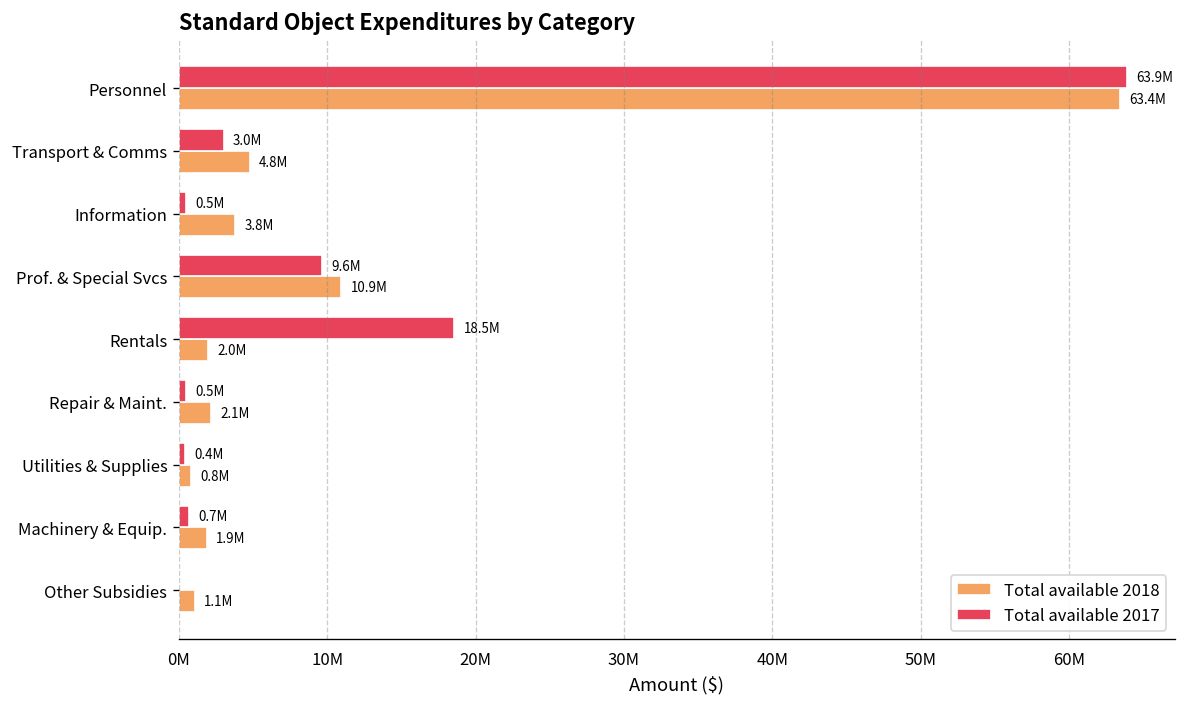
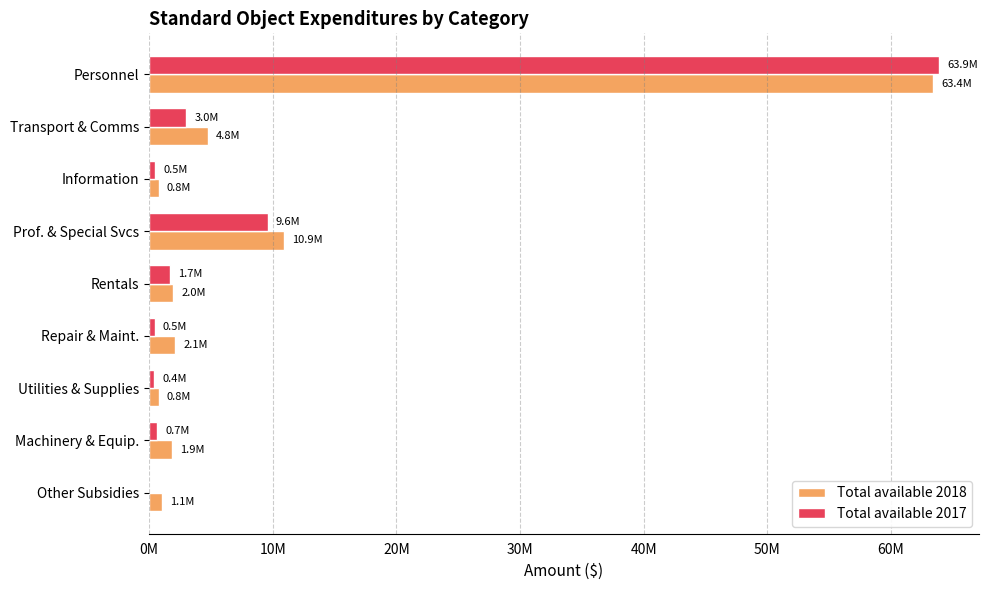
  {
    "Total available 2018": {
      "Personnel": "63.4M",
      "Transport & Comms": "4.8M",
-     "Information": "3.8M",
+     "Information": "0.8M",
      "Prof. & Special Svcs": "10.9M",
      "Rentals": "2.0M",
      "Repair & Maint.": "2.1M",
      "Utilities & Supplies": "0.8M",
      "Machinery & Equip.": "1.9M",
      "Other Subsidies": "1.1M"
    },
    "Total available 2017": {
      "Personnel": "63.9M",
      "Transport & Comms": "3.0M",
      "Information": "0.5M",
      "Prof. & Special Svcs": "9.6M",
-     "Rentals": "18.5M",
+     "Rentals": "1.7M",
      "Repair & Maint.": "0.5M",
      "Utilities & Supplies": "0.4M",
      "Machinery & Equip.": "0.7M"
    }
  }
